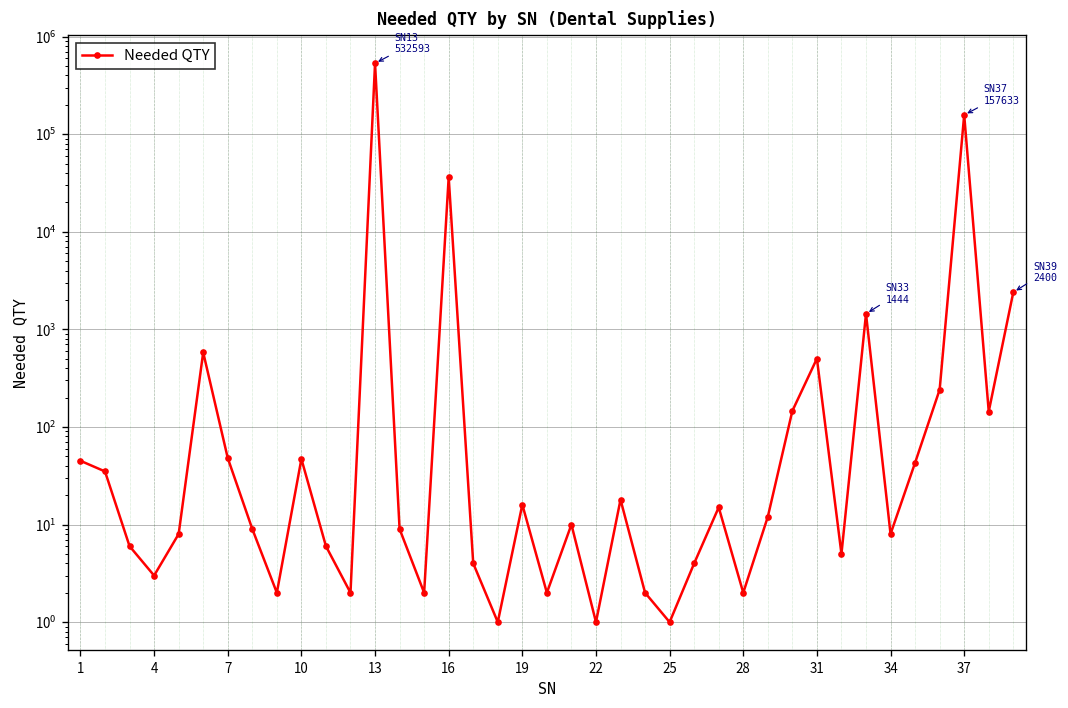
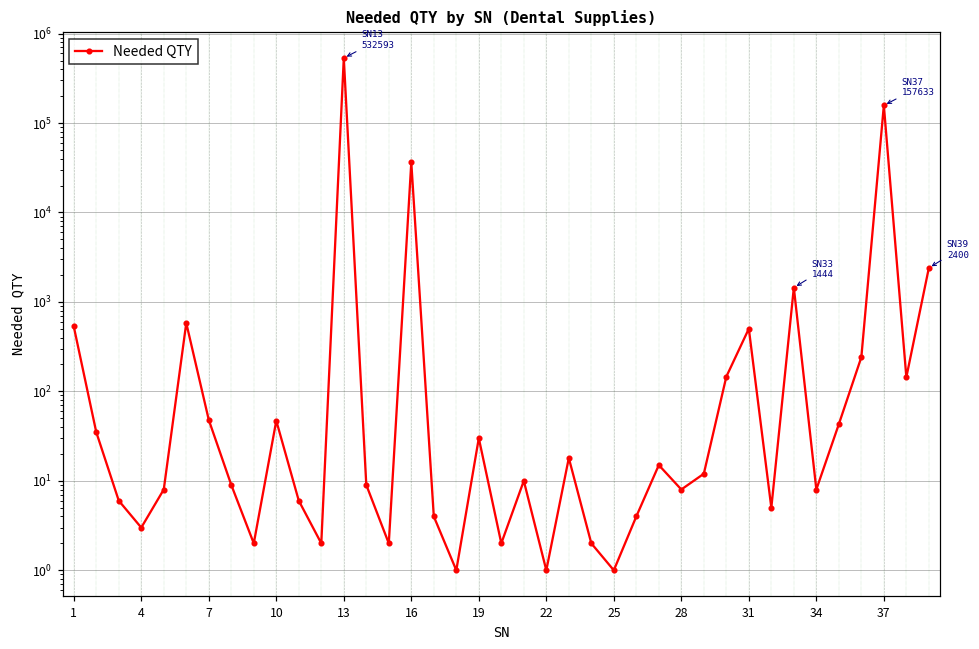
  {
-   "1": 50,
+   "1": 500,
    "4": 3,
    "7": 50,
    "10": 50,
    "16": 40000,
-   "19": 16,
+   "19": 30,
    "22": 1,
    "25": 1,
-   "28": 2,
+   "28": 8,
    "31": 500,
    "34": 8
  }
